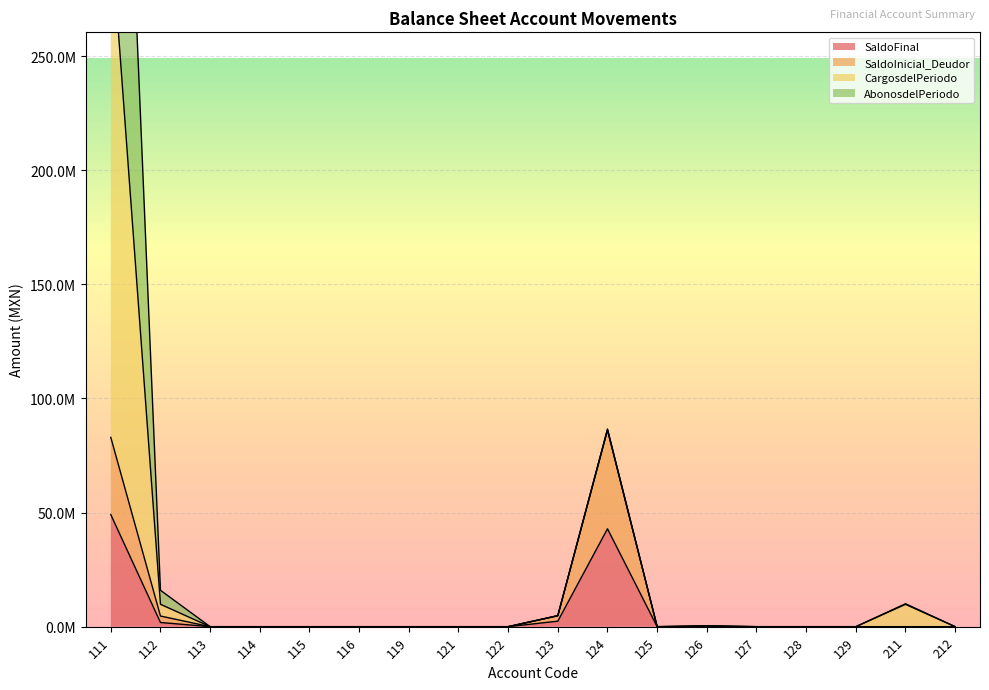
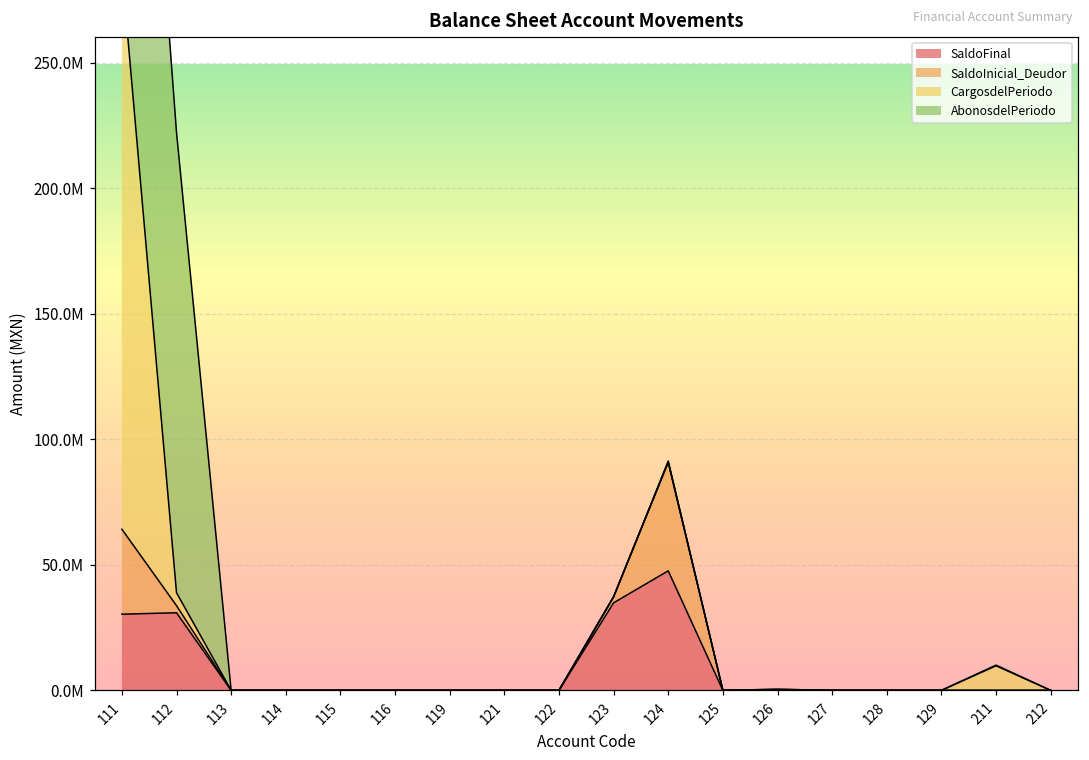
  {
    "SaldoFinal": {
-     "111": 49000000,
-     "112": 2000000,
-     "123": 2000000,
-     "124": 43000000
+     "111": 30000000,
+     "112": 31000000,
+     "123": 35000000,
+     "124": 48000000
    },
    "AbonosdelPeriodo": {
-     "112": 6000000
+     "112": 183000000
    }
  }
